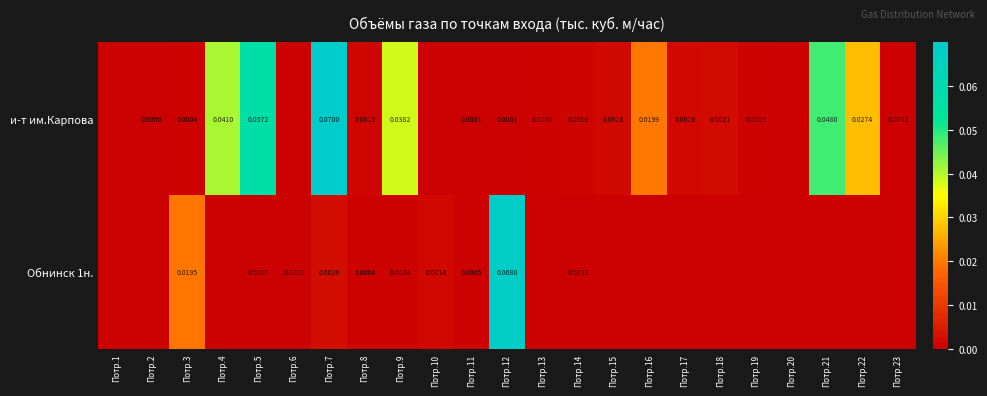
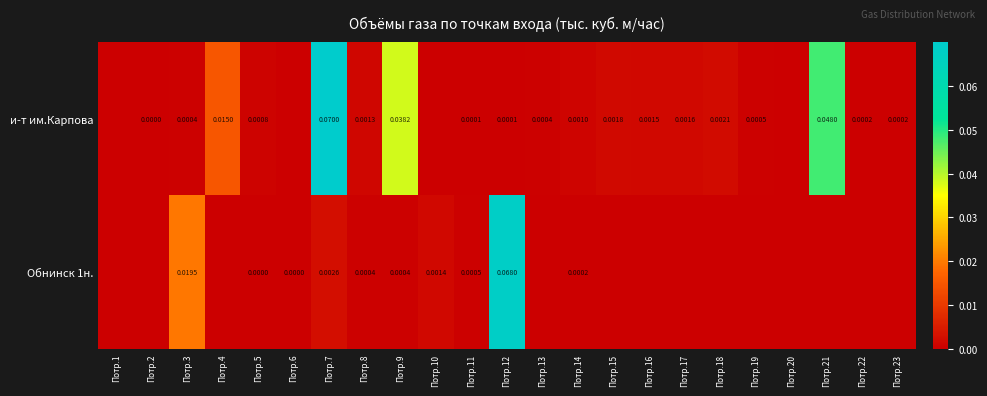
  {
    "и-т им.Карпова": {
      "Потр.2": 0.0000,
      "Потр.3": 0.0004,
-     "Потр.4": 0.0410,
-     "Потр.5": 0.0572,
+     "Потр.4": 0.0150,
+     "Потр.5": 0.0008,
      "Потр.7": 0.0700,
      "Потр.8": 0.0013,
      "Потр.9": 0.0382,
      "Потр.11": 0.0001,
      "Потр.12": 0.0001,
      "Потр.13": 0.0004,
      "Потр.14": 0.0010,
      "Потр.15": 0.0018,
-     "Потр.16": 0.0199,
+     "Потр.16": 0.0015,
      "Потр.17": 0.0016,
      "Потр.18": 0.0021,
      "Потр.19": 0.0005,
      "Потр.21": 0.0480,
-     "Потр.22": 0.0274,
+     "Потр.22": 0.0002,
      "Потр.23": 0.0002
    },
    "Обнинск 1н.": {
      "Потр.3": 0.0195,
      "Потр.5": 0.0000,
      "Потр.6": 0.0000,
      "Потр.7": 0.0026,
      "Потр.8": 0.0004,
      "Потр.9": 0.0004,
      "Потр.10": 0.0014,
      "Потр.11": 0.0005,
      "Потр.12": 0.0680,
      "Потр.14": 0.0002
    }
  }
